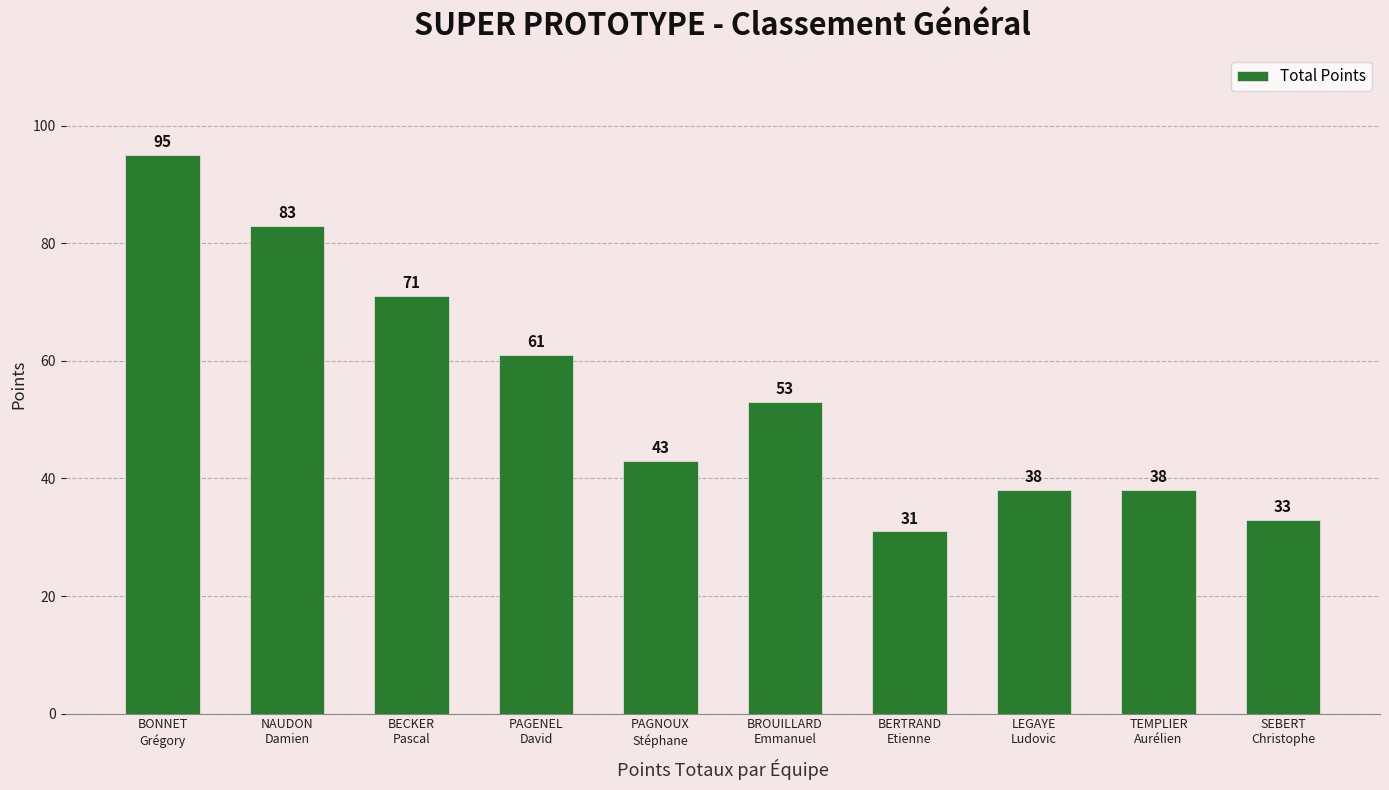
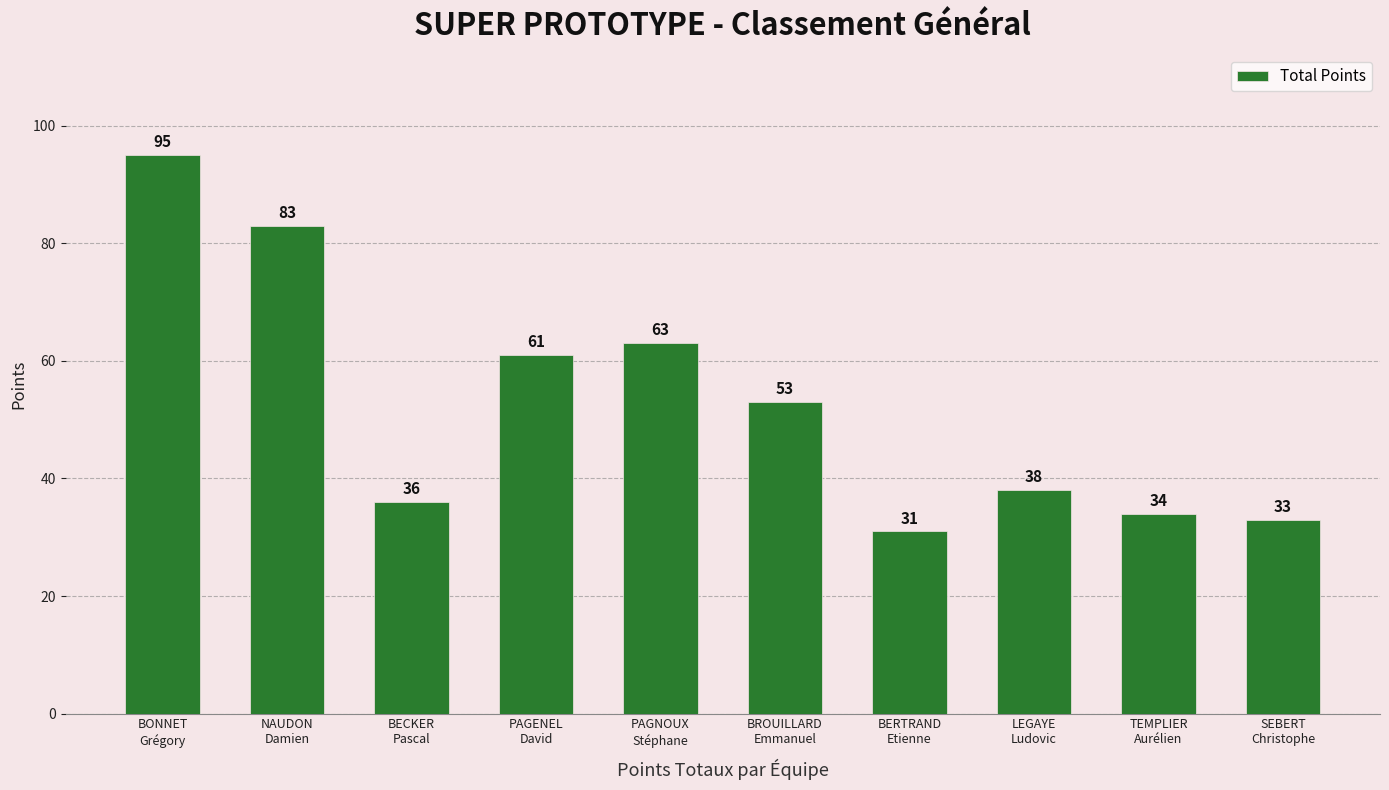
  {
    "BONNET Grégory": 95,
    "NAUDON Damien": 83,
-   "BECKER Pascal": 71,
+   "BECKER Pascal": 36,
    "PAGENEL David": 61,
-   "PAGNOUX Stéphane": 43,
+   "PAGNOUX Stéphane": 63,
    "BROUILLARD Emmanuel": 53,
    "BERTRAND Etienne": 31,
    "LEGAYE Ludovic": 38,
-   "TEMPLIER Aurélien": 38,
+   "TEMPLIER Aurélien": 34,
    "SEBERT Christophe": 33
  }
